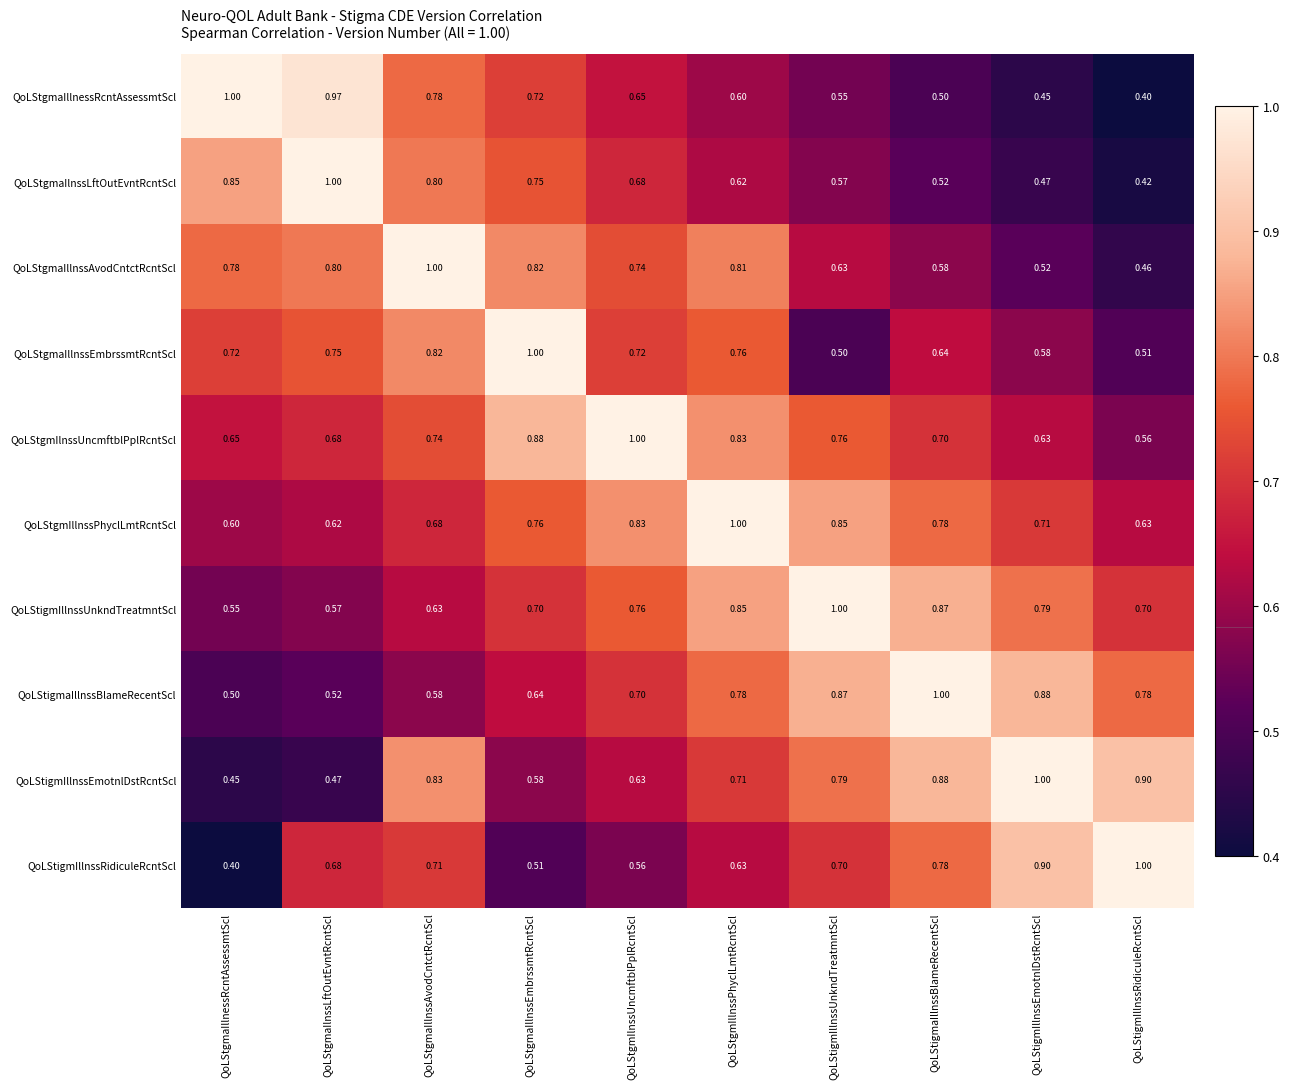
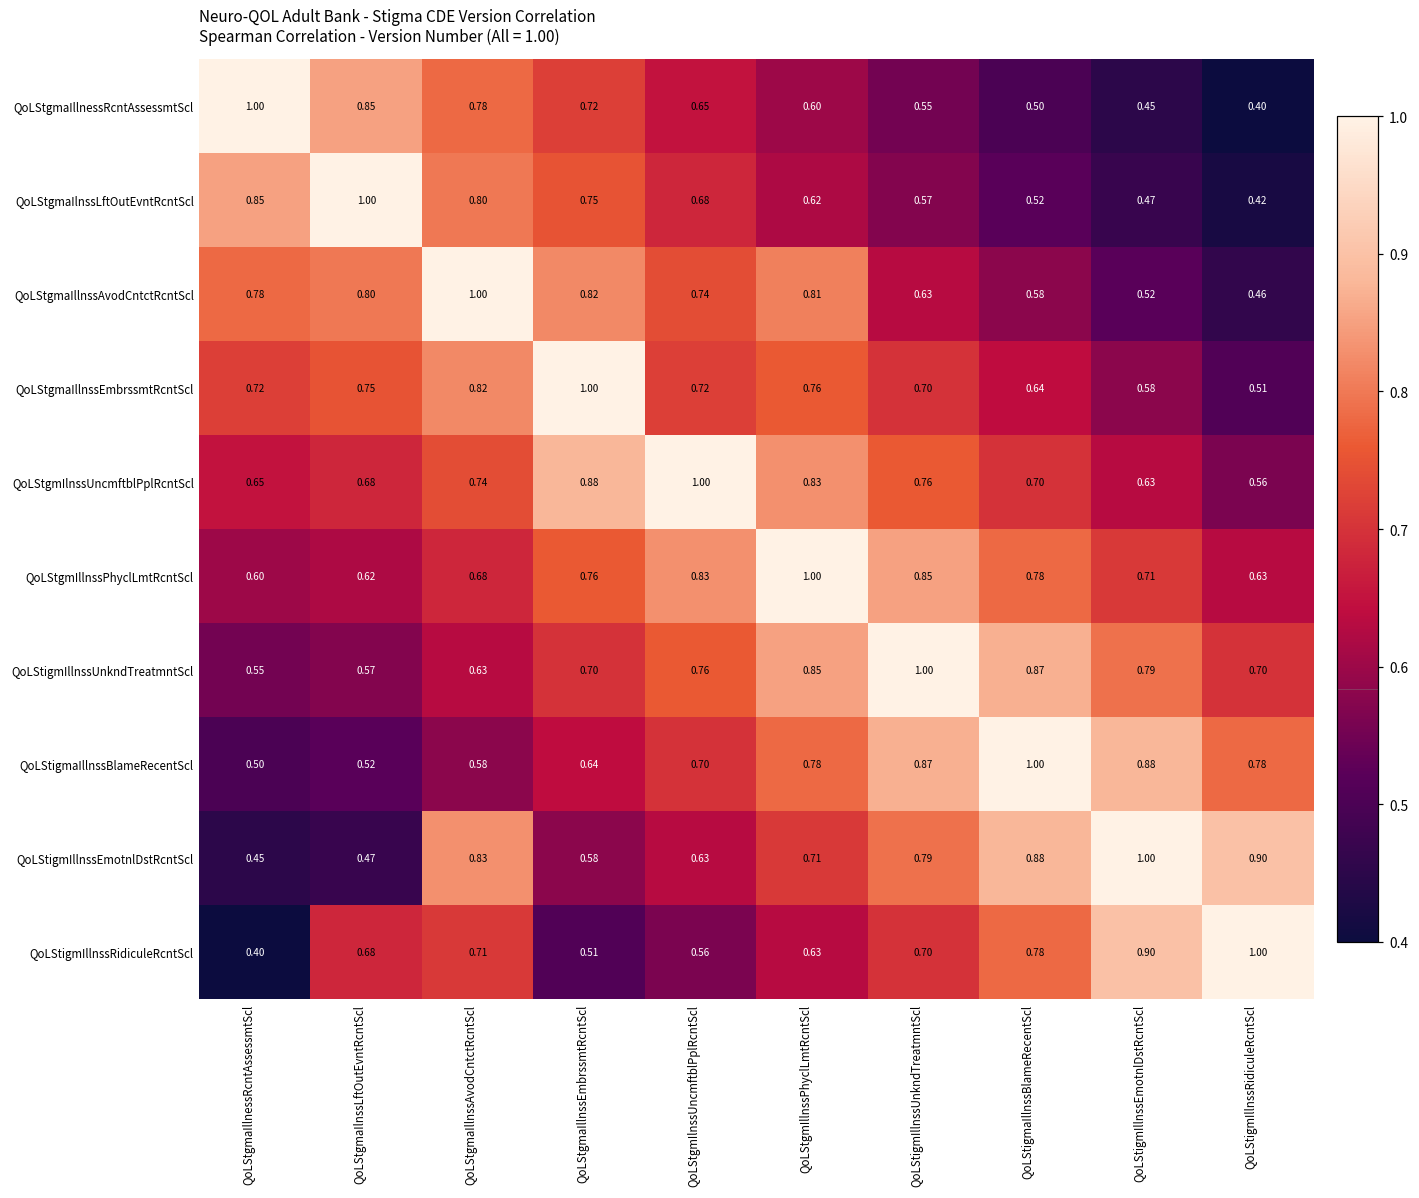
  {
    "QoLStgmaIllnessRcntAssessmtScl": {
      "QoLStgmaIllnessRcntAssessmtScl": 1.00,
-     "QoLStgmaIlnssLftOutEvntRcntScl": 0.97,
+     "QoLStgmaIlnssLftOutEvntRcntScl": 0.85,
      "QoLStgmaIllnssAvodCntctRcntScl": 0.78,
      "QoLStgmaIllnssEmbrssmtRcntScl": 0.72,
      "QoLStgmIlnssUncmftblPplRcntScl": 0.65,
      "QoLStgmIllnssPhyclLmtRcntScl": 0.60,
      "QoLStigmIllnssUnkndTreatmntScl": 0.55,
      "QoLStigmaIllnssBlameRecentScl": 0.50,
      "QoLStigmIllnssEmotnlDstRcntScl": 0.45,
      "QoLStigmIllnssRidiculeRcntScl": 0.40
    },
    "QoLStgmaIlnssLftOutEvntRcntScl": {
      "QoLStgmaIllnessRcntAssessmtScl": 0.85,
      "QoLStgmaIlnssLftOutEvntRcntScl": 1.00,
      "QoLStgmaIllnssAvodCntctRcntScl": 0.80,
      "QoLStgmaIllnssEmbrssmtRcntScl": 0.75,
      "QoLStgmIlnssUncmftblPplRcntScl": 0.68,
      "QoLStgmIllnssPhyclLmtRcntScl": 0.62,
      "QoLStigmIllnssUnkndTreatmntScl": 0.57,
      "QoLStigmaIllnssBlameRecentScl": 0.52,
      "QoLStigmIllnssEmotnlDstRcntScl": 0.47,
      "QoLStigmIllnssRidiculeRcntScl": 0.42
    },
    "QoLStgmaIllnssAvodCntctRcntScl": {
      "QoLStgmaIllnessRcntAssessmtScl": 0.78,
      "QoLStgmaIlnssLftOutEvntRcntScl": 0.80,
      "QoLStgmaIllnssAvodCntctRcntScl": 1.00,
      "QoLStgmaIllnssEmbrssmtRcntScl": 0.82,
      "QoLStgmIlnssUncmftblPplRcntScl": 0.74,
      "QoLStgmIllnssPhyclLmtRcntScl": 0.81,
      "QoLStigmIllnssUnkndTreatmntScl": 0.63,
      "QoLStigmaIllnssBlameRecentScl": 0.58,
      "QoLStigmIllnssEmotnlDstRcntScl": 0.52,
      "QoLStigmIllnssRidiculeRcntScl": 0.46
    },
    "QoLStgmaIllnssEmbrssmtRcntScl": {
      "QoLStgmaIllnessRcntAssessmtScl": 0.72,
      "QoLStgmaIlnssLftOutEvntRcntScl": 0.75,
      "QoLStgmaIllnssAvodCntctRcntScl": 0.82,
      "QoLStgmaIllnssEmbrssmtRcntScl": 1.00,
      "QoLStgmIlnssUncmftblPplRcntScl": 0.72,
      "QoLStgmIllnssPhyclLmtRcntScl": 0.76,
-     "QoLStigmIllnssUnkndTreatmntScl": 0.50,
+     "QoLStigmIllnssUnkndTreatmntScl": 0.70,
      "QoLStigmaIllnssBlameRecentScl": 0.64,
      "QoLStigmIllnssEmotnlDstRcntScl": 0.58,
      "QoLStigmIllnssRidiculeRcntScl": 0.51
    },
    "QoLStgmIlnssUncmftblPplRcntScl": {
      "QoLStgmaIllnessRcntAssessmtScl": 0.65,
      "QoLStgmaIlnssLftOutEvntRcntScl": 0.68,
      "QoLStgmaIllnssAvodCntctRcntScl": 0.74,
      "QoLStgmaIllnssEmbrssmtRcntScl": 0.88,
      "QoLStgmIlnssUncmftblPplRcntScl": 1.00,
      "QoLStgmIllnssPhyclLmtRcntScl": 0.83,
      "QoLStigmIllnssUnkndTreatmntScl": 0.76,
      "QoLStigmaIllnssBlameRecentScl": 0.70,
      "QoLStigmIllnssEmotnlDstRcntScl": 0.63,
      "QoLStigmIllnssRidiculeRcntScl": 0.56
    },
    "QoLStgmIllnssPhyclLmtRcntScl": {
      "QoLStgmaIllnessRcntAssessmtScl": 0.60,
      "QoLStgmaIlnssLftOutEvntRcntScl": 0.62,
      "QoLStgmaIllnssAvodCntctRcntScl": 0.68,
      "QoLStgmaIllnssEmbrssmtRcntScl": 0.76,
      "QoLStgmIlnssUncmftblPplRcntScl": 0.83,
      "QoLStgmIllnssPhyclLmtRcntScl": 1.00,
      "QoLStigmIllnssUnkndTreatmntScl": 0.85,
      "QoLStigmaIllnssBlameRecentScl": 0.78,
      "QoLStigmIllnssEmotnlDstRcntScl": 0.71,
      "QoLStigmIllnssRidiculeRcntScl": 0.63
    },
    "QoLStigmIllnssUnkndTreatmntScl": {
      "QoLStgmaIllnessRcntAssessmtScl": 0.55,
      "QoLStgmaIlnssLftOutEvntRcntScl": 0.57,
      "QoLStgmaIllnssAvodCntctRcntScl": 0.63,
      "QoLStgmaIllnssEmbrssmtRcntScl": 0.70,
      "QoLStgmIlnssUncmftblPplRcntScl": 0.76,
      "QoLStgmIllnssPhyclLmtRcntScl": 0.85,
      "QoLStigmIllnssUnkndTreatmntScl": 1.00,
      "QoLStigmaIllnssBlameRecentScl": 0.87,
      "QoLStigmIllnssEmotnlDstRcntScl": 0.79,
      "QoLStigmIllnssRidiculeRcntScl": 0.70
    },
    "QoLStigmaIllnssBlameRecentScl": {
      "QoLStgmaIllnessRcntAssessmtScl": 0.50,
      "QoLStgmaIlnssLftOutEvntRcntScl": 0.52,
      "QoLStgmaIllnssAvodCntctRcntScl": 0.58,
      "QoLStgmaIllnssEmbrssmtRcntScl": 0.64,
      "QoLStgmIlnssUncmftblPplRcntScl": 0.70,
      "QoLStgmIllnssPhyclLmtRcntScl": 0.78,
      "QoLStigmIllnssUnkndTreatmntScl": 0.87,
      "QoLStigmaIllnssBlameRecentScl": 1.00,
      "QoLStigmIllnssEmotnlDstRcntScl": 0.88,
      "QoLStigmIllnssRidiculeRcntScl": 0.78
    },
    "QoLStigmIllnssEmotnlDstRcntScl": {
      "QoLStgmaIllnessRcntAssessmtScl": 0.45,
      "QoLStgmaIlnssLftOutEvntRcntScl": 0.47,
      "QoLStgmaIllnssAvodCntctRcntScl": 0.83,
      "QoLStgmaIllnssEmbrssmtRcntScl": 0.58,
      "QoLStgmIlnssUncmftblPplRcntScl": 0.63,
      "QoLStgmIllnssPhyclLmtRcntScl": 0.71,
      "QoLStigmIllnssUnkndTreatmntScl": 0.79,
      "QoLStigmaIllnssBlameRecentScl": 0.88,
      "QoLStigmIllnssEmotnlDstRcntScl": 1.00,
      "QoLStigmIllnssRidiculeRcntScl": 0.90
    },
    "QoLStigmIllnssRidiculeRcntScl": {
      "QoLStgmaIllnessRcntAssessmtScl": 0.40,
      "QoLStgmaIlnssLftOutEvntRcntScl": 0.68,
      "QoLStgmaIllnssAvodCntctRcntScl": 0.71,
      "QoLStgmaIllnssEmbrssmtRcntScl": 0.51,
      "QoLStgmIlnssUncmftblPplRcntScl": 0.56,
      "QoLStgmIllnssPhyclLmtRcntScl": 0.63,
      "QoLStigmIllnssUnkndTreatmntScl": 0.70,
      "QoLStigmaIllnssBlameRecentScl": 0.78,
      "QoLStigmIllnssEmotnlDstRcntScl": 0.90,
      "QoLStigmIllnssRidiculeRcntScl": 1.00
    }
  }
